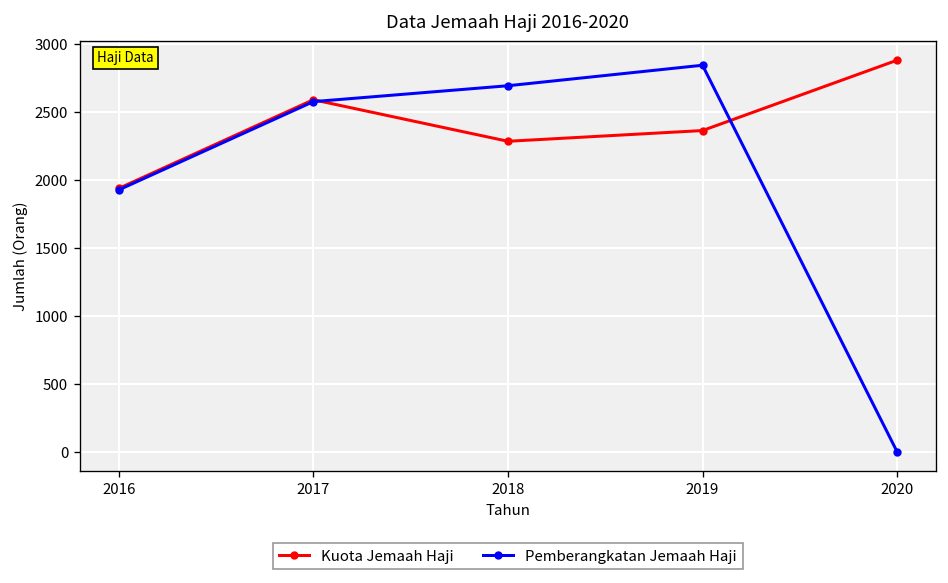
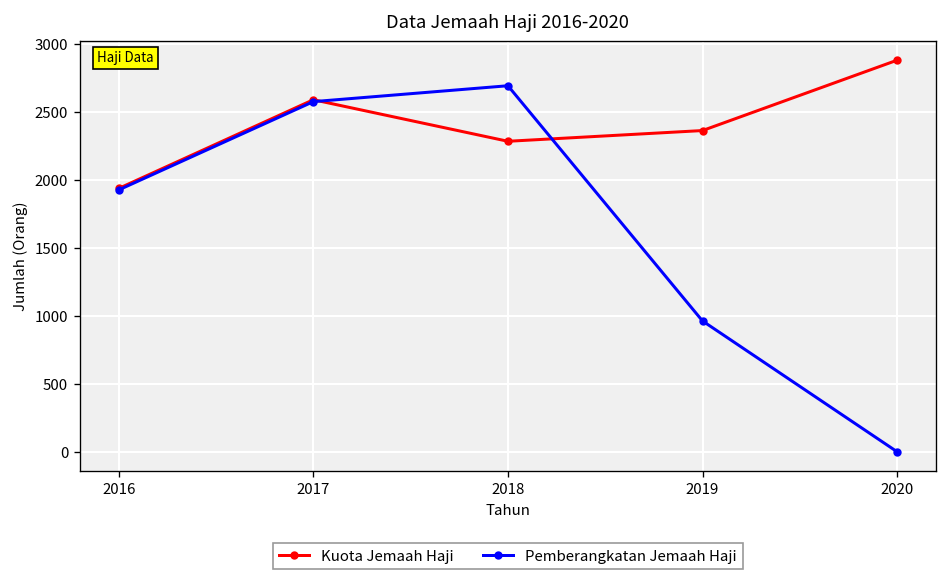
  {
    "Kuota Jemaah Haji": {
      "2018": 2290,
      "2019": 2370,
      "2020": 2880
    },
    "Pemberangkatan Jemaah Haji": {
      "2018": 2700,
-     "2019": 2850,
+     "2019": 960,
      "2020": 0
    }
  }
